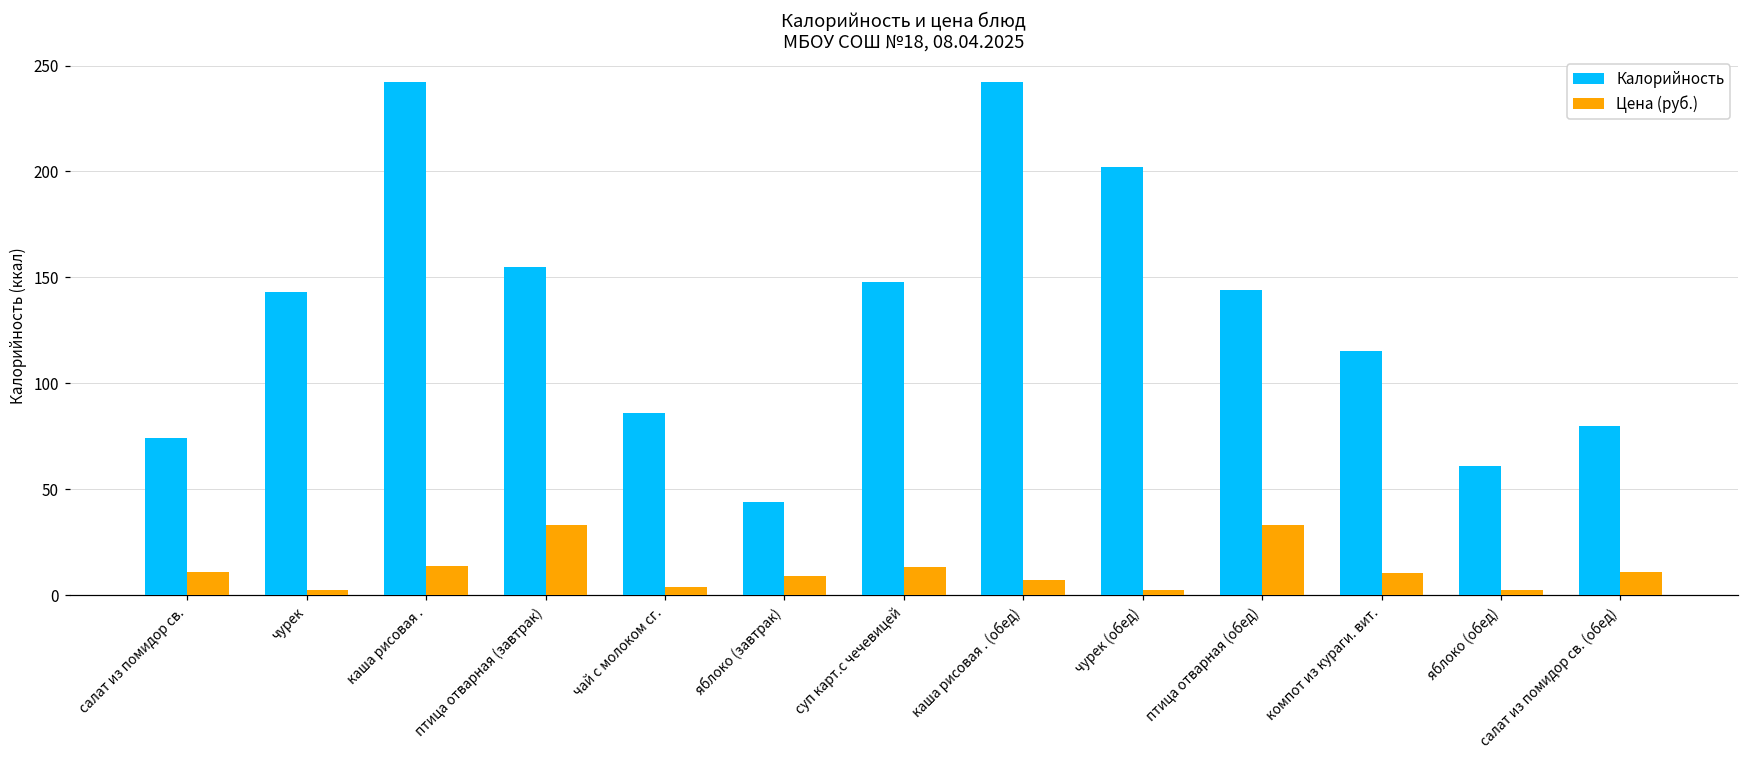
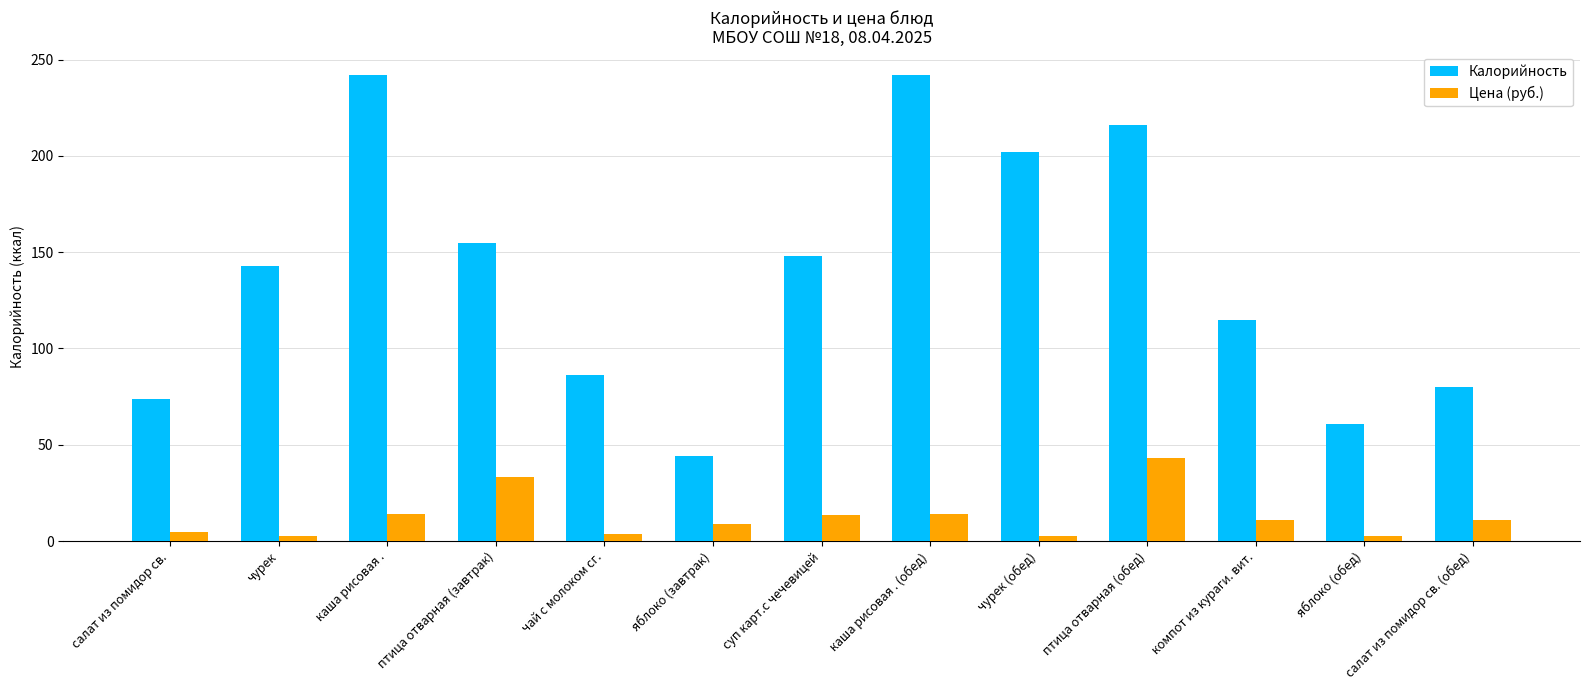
  {
    "Калорийность": {
      "салат из помидор св.": 74,
      "чурек": 143,
      "каша рисовая .": 242,
      "птица отварная (завтрак)": 155,
      "чай с молоком сг.": 86,
      "яблоко (завтрак)": 44,
      "суп карт.с чечевицей": 148,
      "каша рисовая . (обед)": 242,
      "чурек (обед)": 202,
-     "птица отварная (обед)": 144,
+     "птица отварная (обед)": 216,
      "компот из кураги. вит.": 115,
      "яблоко (обед)": 61,
      "салат из помидор св. (обед)": 80
    },
    "Цена (руб.)": {
-     "салат из помидор св.": 11,
+     "салат из помидор св.": 5,
      "чурек": 2,
      "каша рисовая .": 14,
      "птица отварная (завтрак)": 33,
      "чай с молоком сг.": 4,
      "яблоко (завтрак)": 9,
      "суп карт.с чечевицей": 13,
-     "каша рисовая . (обед)": 7,
+     "каша рисовая . (обед)": 14,
      "чурек (обед)": 2,
-     "птица отварная (обед)": 33,
+     "птица отварная (обед)": 43,
      "компот из кураги. вит.": 11,
      "яблоко (обед)": 2,
      "салат из помидор св. (обед)": 11
    }
  }
